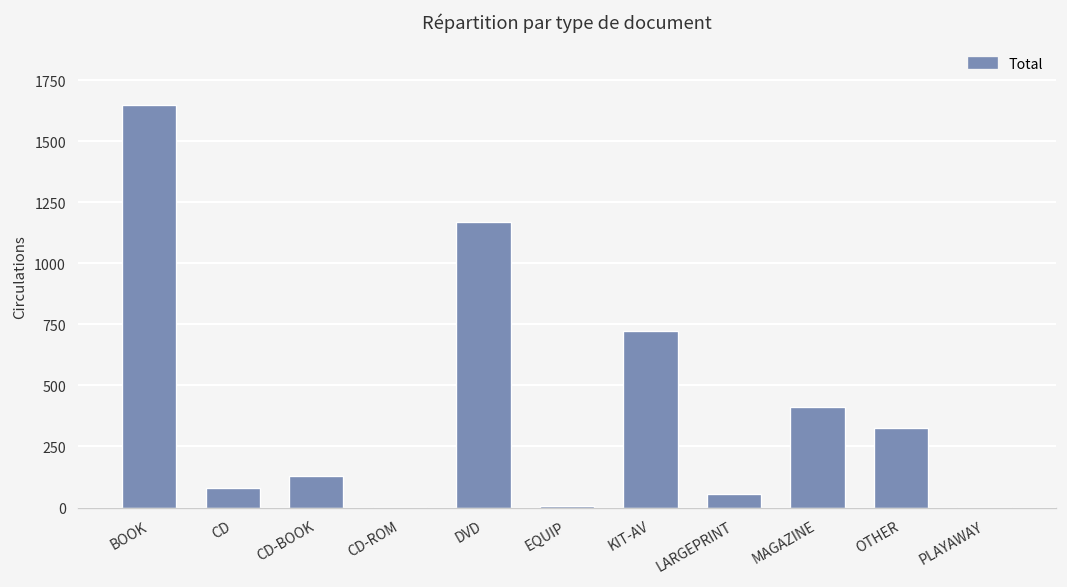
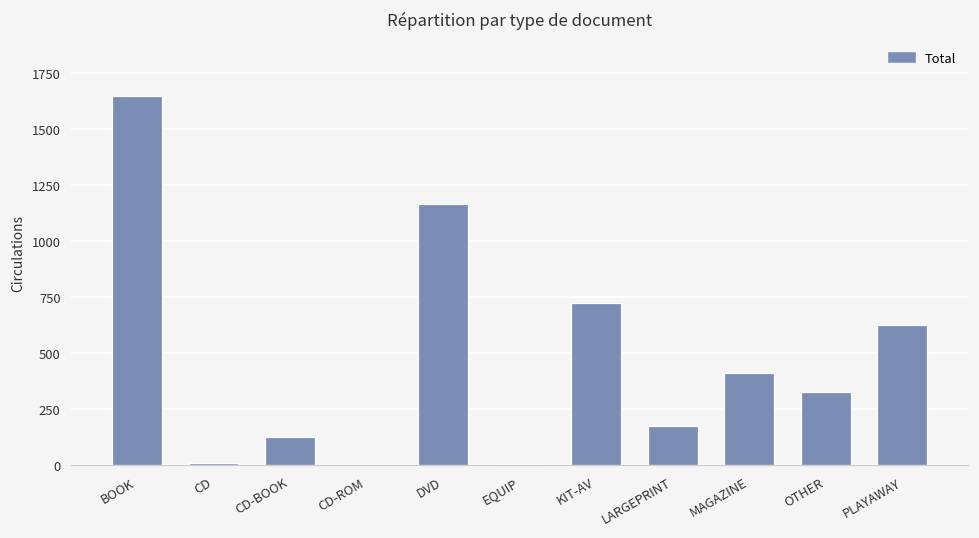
  {
    "BOOK": 1650,
-   "CD": 80,
+   "CD": 10,
    "CD-BOOK": 130,
    "DVD": 1170,
    "KIT-AV": 720,
-   "LARGEPRINT": 60,
+   "LARGEPRINT": 180,
    "MAGAZINE": 410,
    "OTHER": 330,
-   "PLAYAWAY": 0
+   "PLAYAWAY": 620
  }
